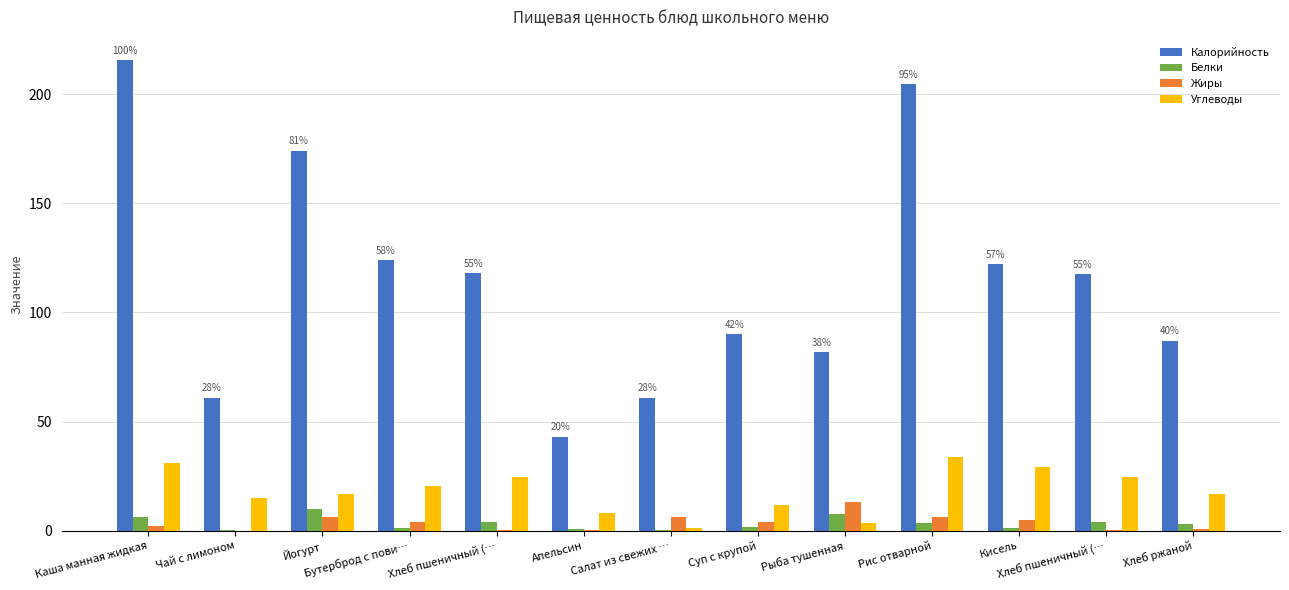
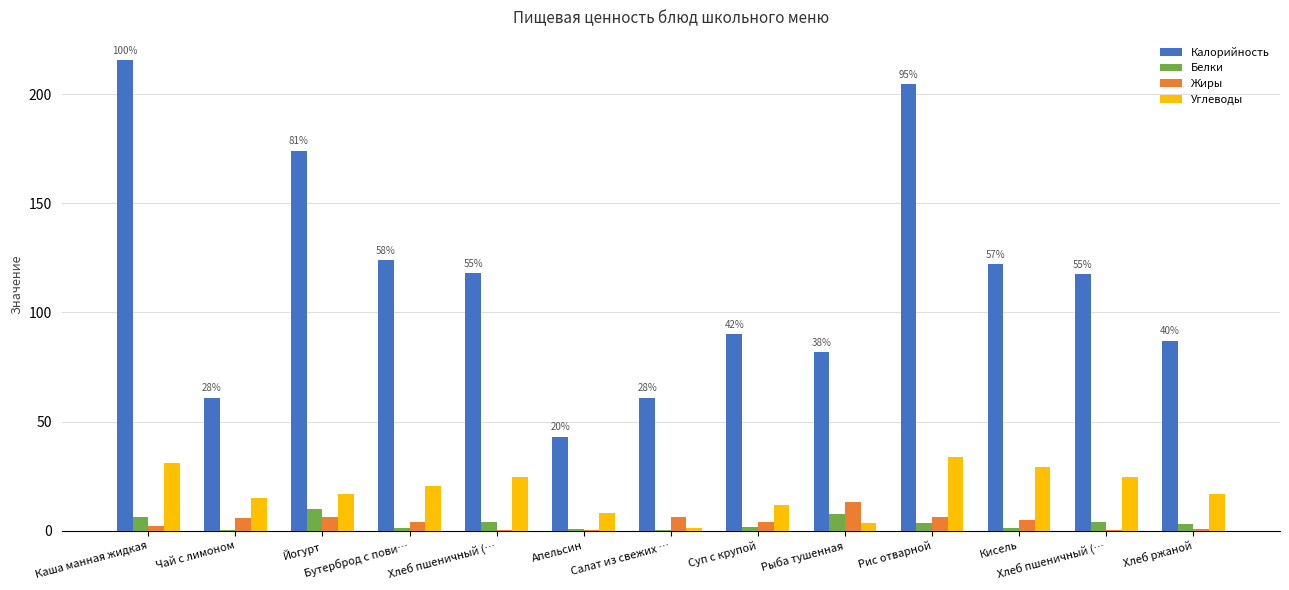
  {
    "Белки": {
      "Каша манная жидкая": 6,
      "Йогурт": 10,
      "Бутерброд с пови…": 1,
      "Суп с крупой": 2,
      "Рыба тушенная": 8,
      "Рис отварной": 4,
      "Кисель": 1,
      "Хлеб ржаной": 3
    },
    "Жиры": {
      "Каша манная жидкая": 2,
-     "Чай с лимоном": 0,
+     "Чай с лимоном": 6,
      "Йогурт": 6,
      "Бутерброд с пови…": 4,
      "Салат из свежих …": 6,
      "Суп с крупой": 4,
      "Рыба тушенная": 13,
      "Рис отварной": 6,
      "Кисель": 5
    },
    "Углеводы": {
      "Каша манная жидкая": 31,
      "Чай с лимоном": 15,
      "Йогурт": 17,
      "Бутерброд с пови…": 20,
      "Апельсин": 8,
      "Салат из свежих …": 1,
      "Суп с крупой": 12,
      "Рыба тушенная": 4,
      "Рис отварной": 34,
      "Кисель": 29,
      "Хлеб ржаной": 17
    }
  }
